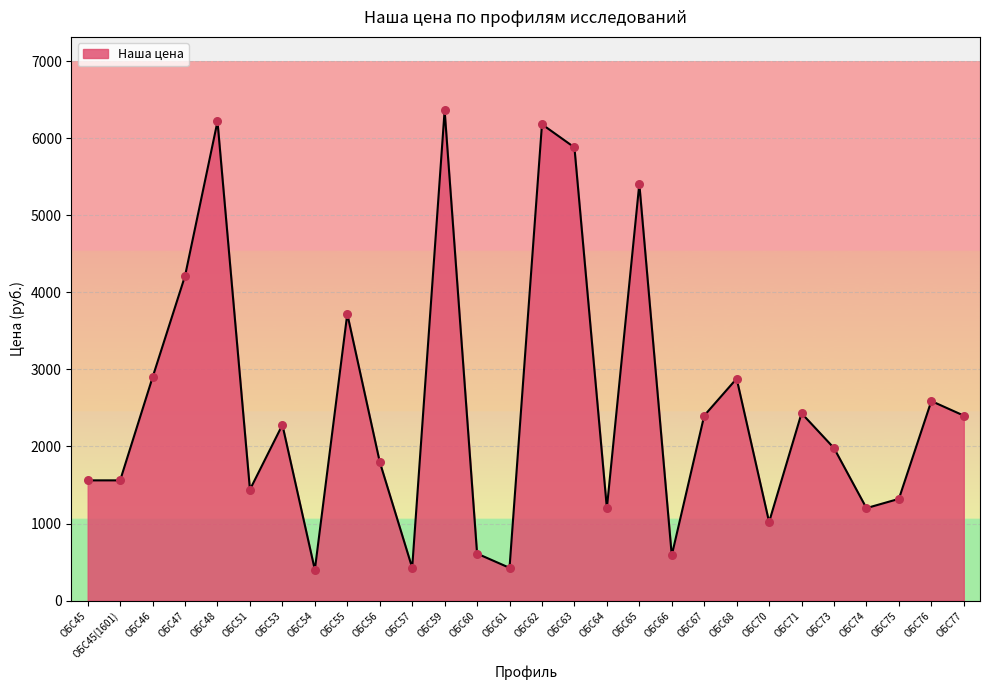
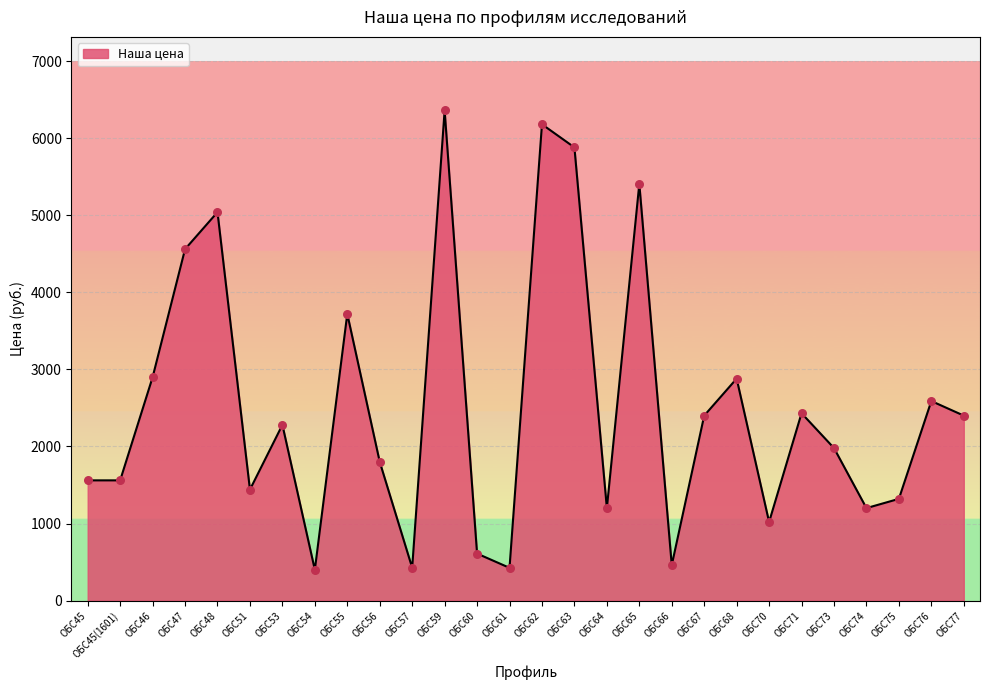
  {
    "ОБС45": 1600,
    "ОБС45(1601)": 1600,
    "ОБС46": 2900,
-   "ОБС47": 4200,
-   "ОБС48": 6200,
+   "ОБС47": 4600,
+   "ОБС48": 5000,
    "ОБС51": 1400,
    "ОБС53": 2300,
    "ОБС54": 400,
    "ОБС55": 3700,
    "ОБС56": 1800,
    "ОБС57": 400,
    "ОБС59": 6400,
    "ОБС60": 600,
    "ОБС61": 400,
    "ОБС62": 6200,
    "ОБС63": 5900,
    "ОБС64": 1200,
    "ОБС65": 5400,
-   "ОБС66": 600,
+   "ОБС66": 500,
    "ОБС67": 2400,
    "ОБС68": 2900,
    "ОБС70": 1000,
    "ОБС71": 2400,
    "ОБС73": 2000,
    "ОБС74": 1200,
    "ОБС75": 1300,
    "ОБС76": 2600,
    "ОБС77": 2400
  }
